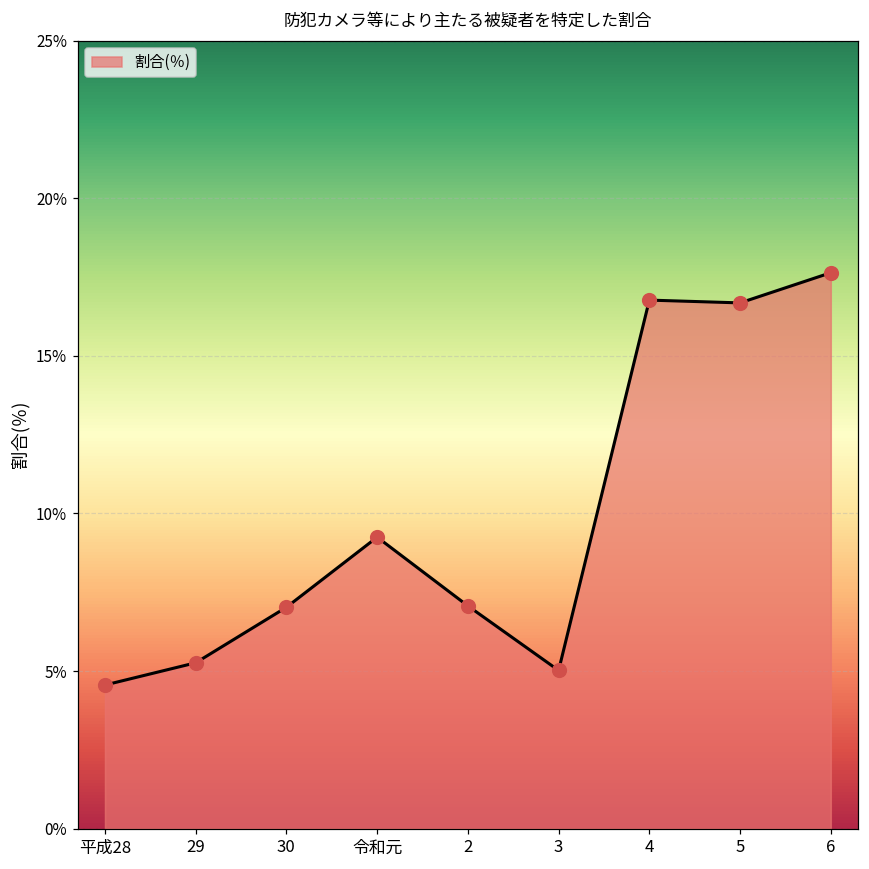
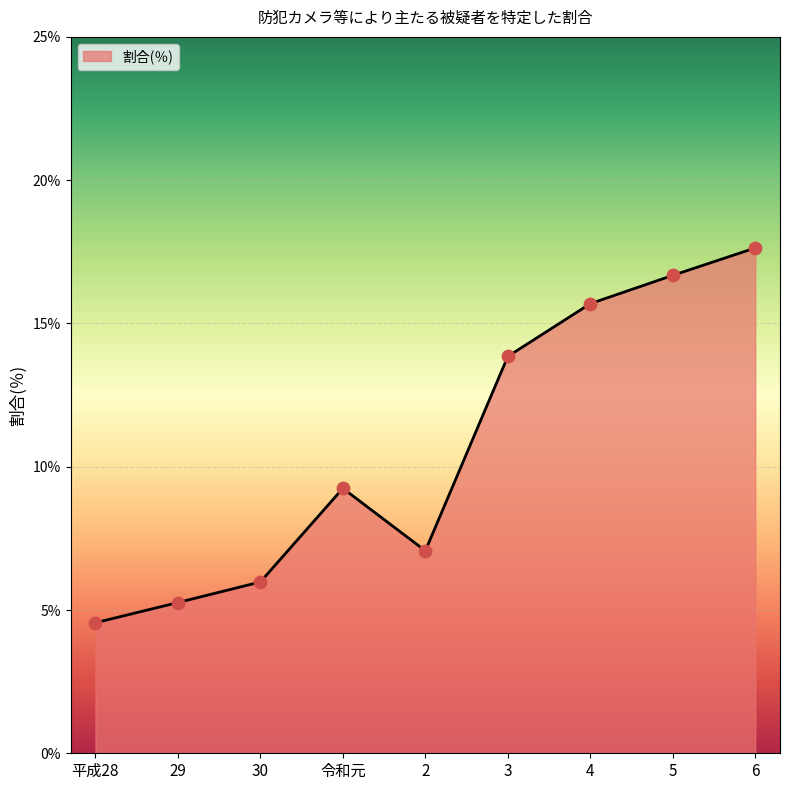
  {
    "平成28": "4.6%",
    "29": "5.3%",
-   "30": "7.0%",
+   "30": "6.0%",
    "令和元": "9.2%",
    "2": "7.1%",
-   "3": "5.0%",
-   "4": "16.8%",
+   "3": "13.8%",
+   "4": "15.7%",
    "5": "16.7%",
    "6": "17.6%"
  }
